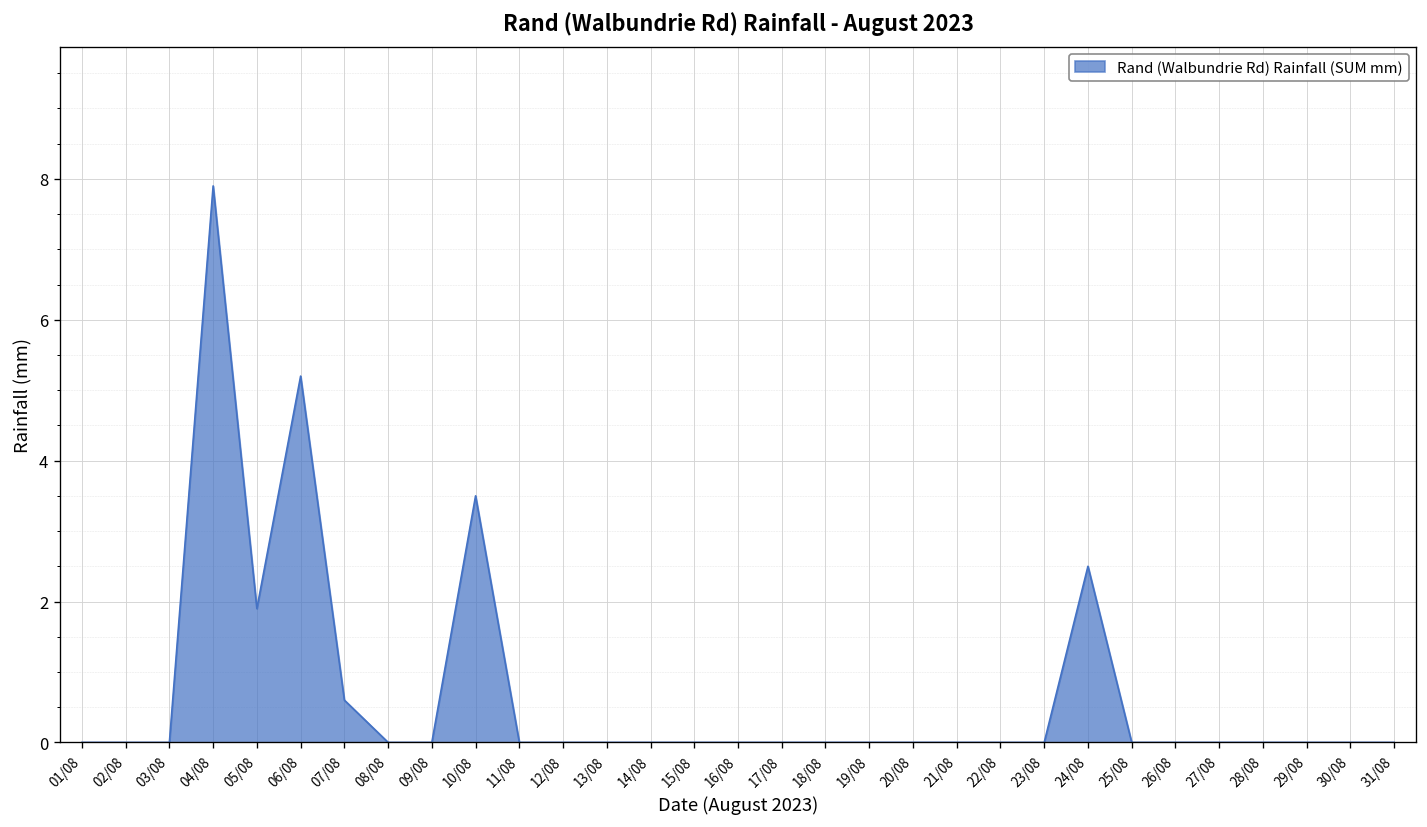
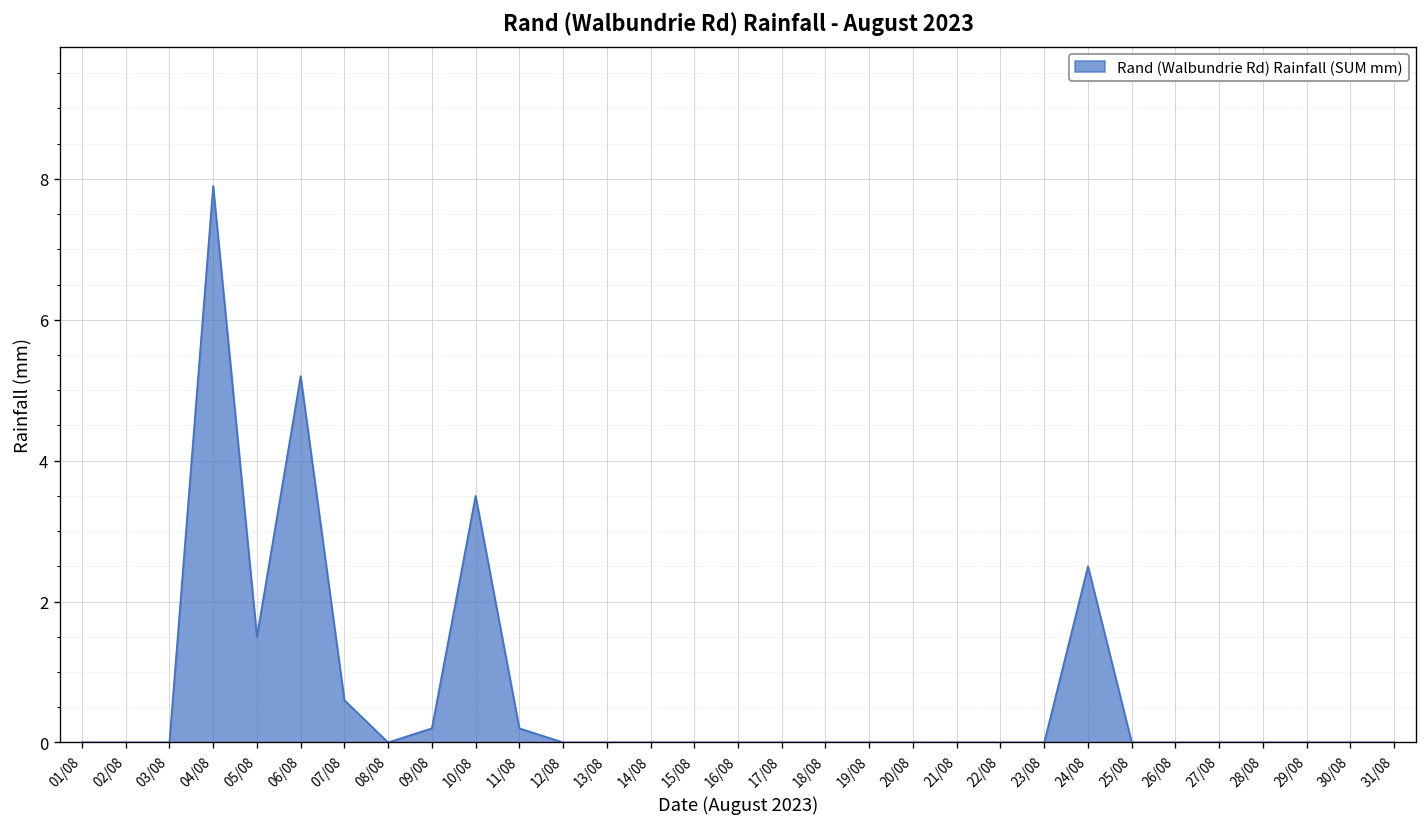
  {
    "01/08": 0.0,
    "02/08": 0.0,
    "03/08": 0.0,
    "04/08": 7.9,
-   "05/08": 1.9,
+   "05/08": 1.5,
    "06/08": 5.2,
    "07/08": 0.6,
    "08/08": 0.0,
-   "09/08": 0.0,
+   "09/08": 0.2,
    "10/08": 3.5,
-   "11/08": 0.0,
+   "11/08": 0.2,
    "12/08": 0.0,
    "13/08": 0.0,
    "14/08": 0.0,
    "15/08": 0.0,
    "16/08": 0.0,
    "17/08": 0.0,
    "18/08": 0.0,
    "19/08": 0.0,
    "20/08": 0.0,
    "21/08": 0.0,
    "22/08": 0.0,
    "23/08": 0.0,
    "24/08": 2.5,
    "25/08": 0.0,
    "26/08": 0.0,
    "27/08": 0.0,
    "28/08": 0.0,
    "29/08": 0.0,
    "30/08": 0.0,
    "31/08": 0.0
  }
